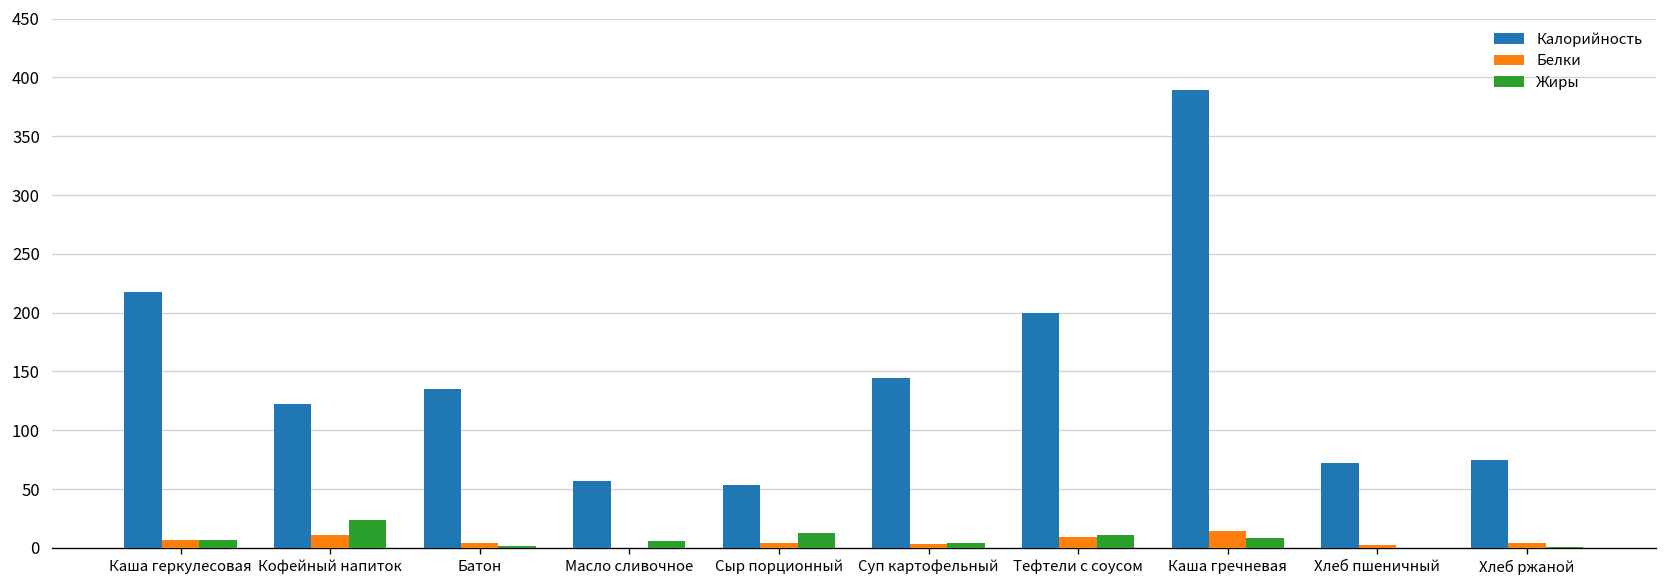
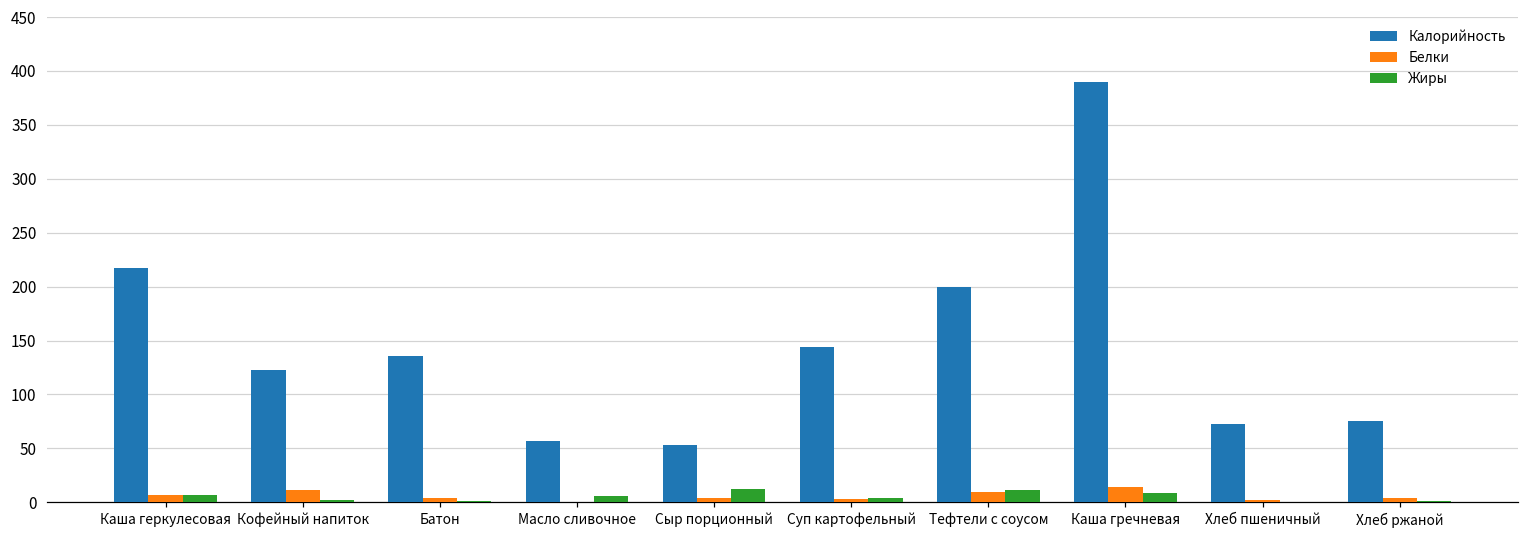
  {
    "Калорийность": {
      "Каша геркулесовая": 220,
      "Кофейный напиток": 120,
      "Батон": 140,
      "Масло сливочное": 60,
      "Сыр порционный": 50,
      "Суп картофельный": 140,
      "Тефтели с соусом": 200,
      "Каша гречневая": 390,
      "Хлеб пшеничный": 70,
      "Хлеб ржаной": 80
    },
    "Белки": {
      "Каша геркулесовая": 10,
      "Кофейный напиток": 10,
      "Батон": 0,
      "Сыр порционный": 0,
      "Суп картофельный": 0,
      "Тефтели с соусом": 10,
      "Каша гречневая": 10,
      "Хлеб ржаной": 0
    },
    "Жиры": {
      "Каша геркулесовая": 10,
-     "Кофейный напиток": 20,
+     "Кофейный напиток": 0,
      "Масло сливочное": 10,
      "Сыр порционный": 10,
      "Суп картофельный": 0,
      "Тефтели с соусом": 10,
      "Каша гречневая": 10
    }
  }
